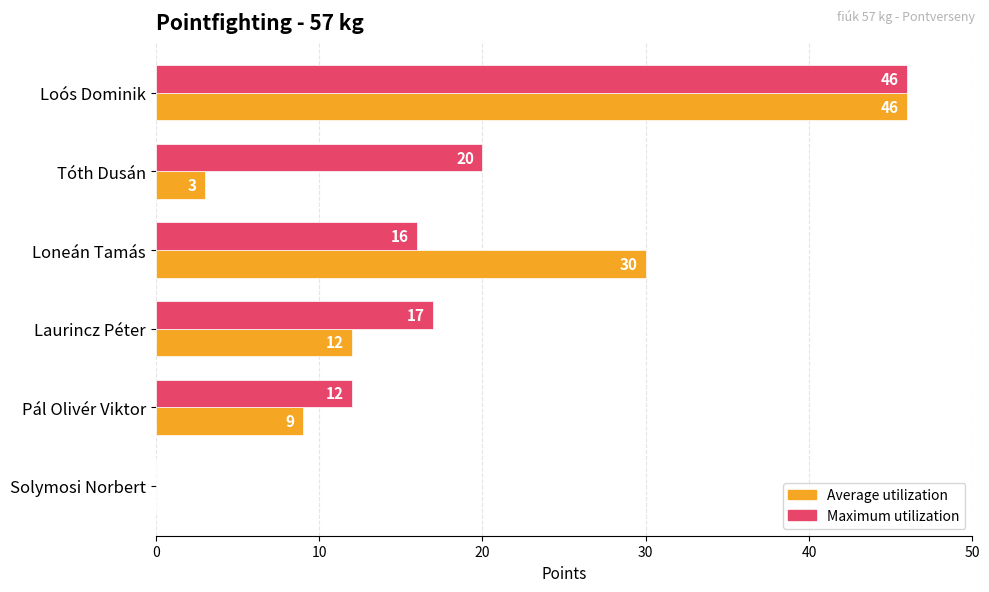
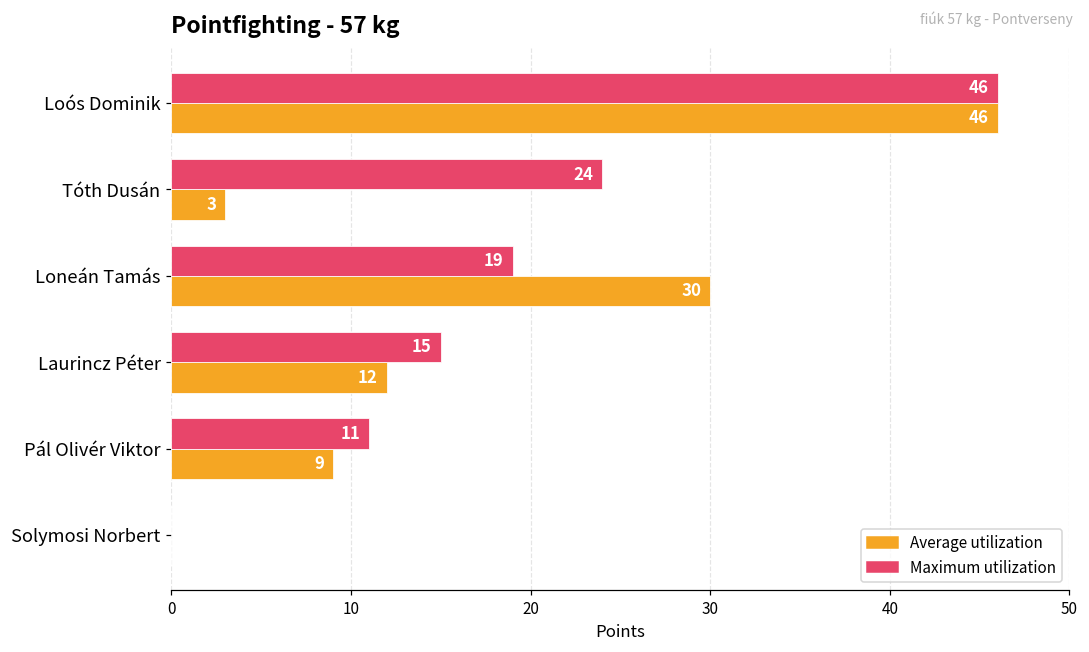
  {
    "Average utilization": {
      "Loós Dominik": 46,
      "Tóth Dusán": 3,
      "Loneán Tamás": 30,
      "Laurincz Péter": 12,
      "Pál Olivér Viktor": 9
    },
    "Maximum utilization": {
      "Loós Dominik": 46,
-     "Tóth Dusán": 20,
-     "Loneán Tamás": 16,
-     "Laurincz Péter": 17,
-     "Pál Olivér Viktor": 12
+     "Tóth Dusán": 24,
+     "Loneán Tamás": 19,
+     "Laurincz Péter": 15,
+     "Pál Olivér Viktor": 11
    }
  }
